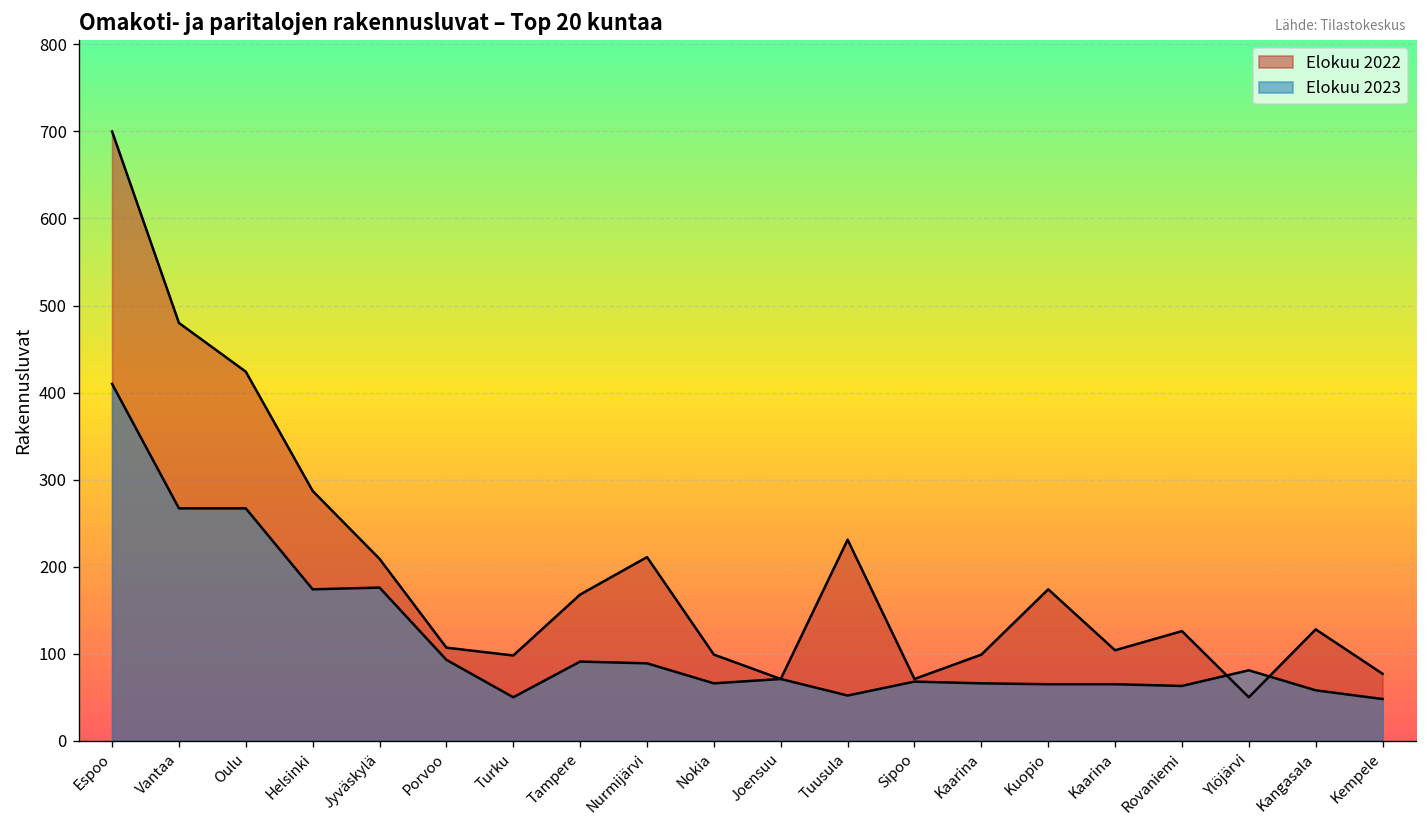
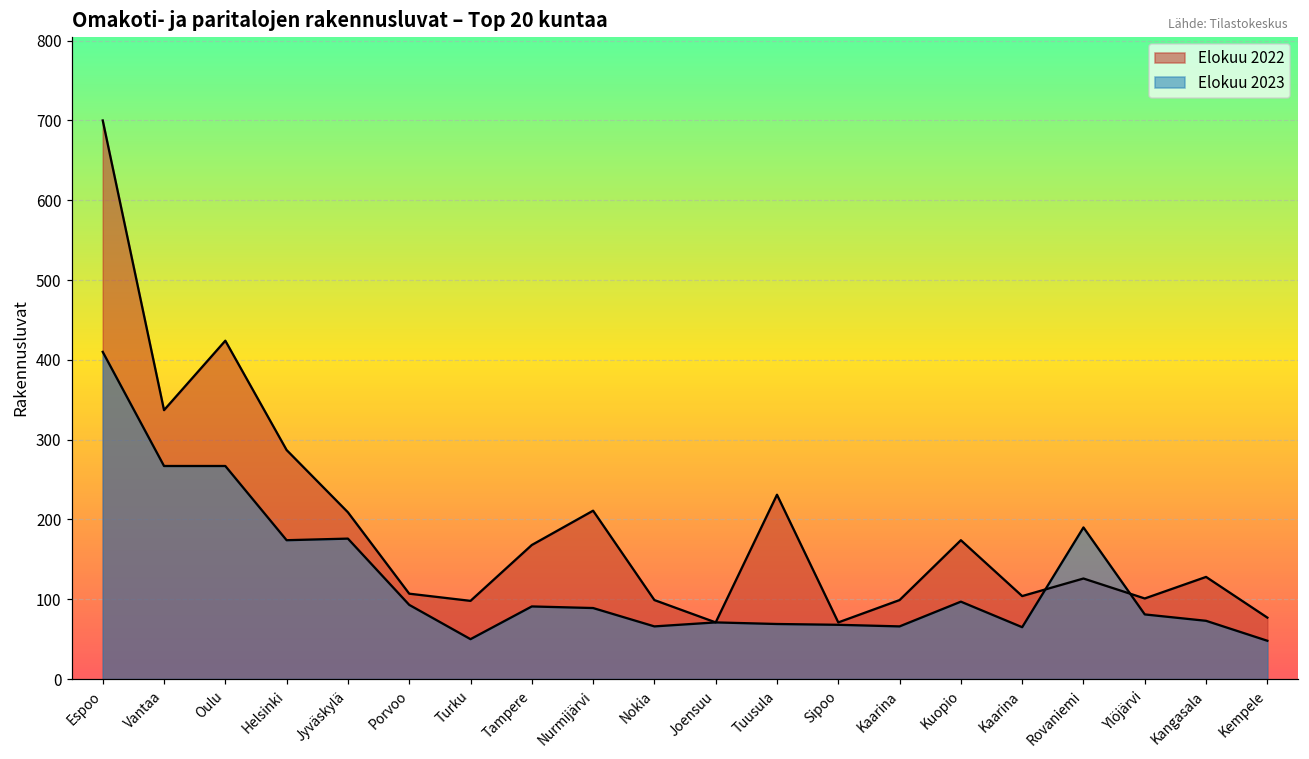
  {
    "Elokuu 2022": {
      "Espoo": 700,
-     "Vantaa": 480,
+     "Vantaa": 340,
      "Oulu": 420,
      "Helsinki": 290,
      "Jyväskylä": 210,
      "Porvoo": 110,
      "Turku": 100,
      "Tampere": 170,
      "Nurmijärvi": 210,
      "Nokia": 100,
      "Tuusula": 230,
      "Kuopio": 170,
      "Rovaniemi": 130,
-     "Ylöjärvi": 50,
+     "Ylöjärvi": 100,
      "Kangasala": 130,
      "Kempele": 80
    },
    "Elokuu 2023": {
      "Espoo": 410,
      "Vantaa": 270,
      "Oulu": 270,
      "Helsinki": 170,
      "Jyväskylä": 180,
      "Porvoo": 90,
      "Turku": 50,
      "Tampere": 90,
      "Nurmijärvi": 90,
      "Nokia": 70,
-     "Tuusula": 50,
-     "Kuopio": 70,
-     "Rovaniemi": 60,
+     "Tuusula": 70,
+     "Kuopio": 100,
+     "Rovaniemi": 190,
      "Ylöjärvi": 80,
-     "Kangasala": 60,
+     "Kangasala": 70,
      "Kempele": 50
    }
  }
